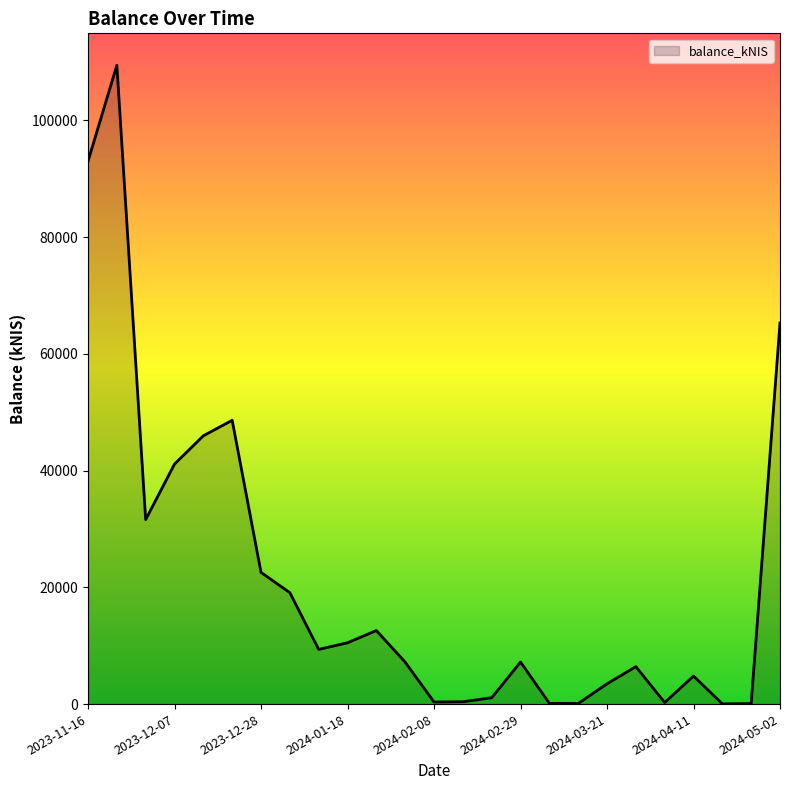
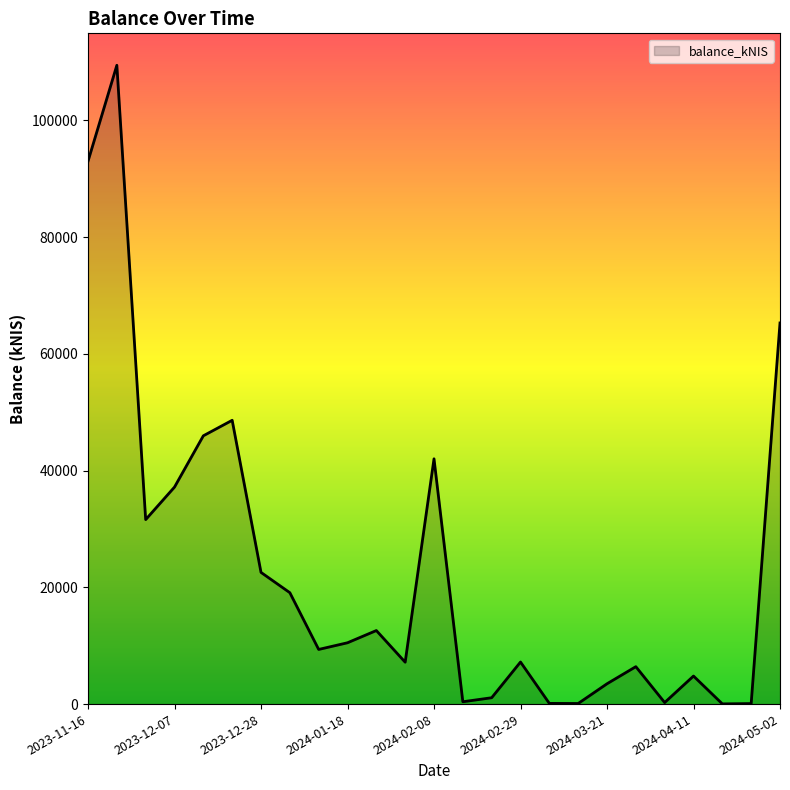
  {
    "2023-11-16": 93000,
-   "2023-12-07": 41000,
+   "2023-12-07": 37000,
    "2023-12-28": 23000,
    "2024-01-18": 11000,
-   "2024-02-08": 0,
+   "2024-02-08": 42000,
    "2024-02-29": 7000,
    "2024-03-21": 3000,
    "2024-04-11": 5000,
    "2024-05-02": 65000
  }
